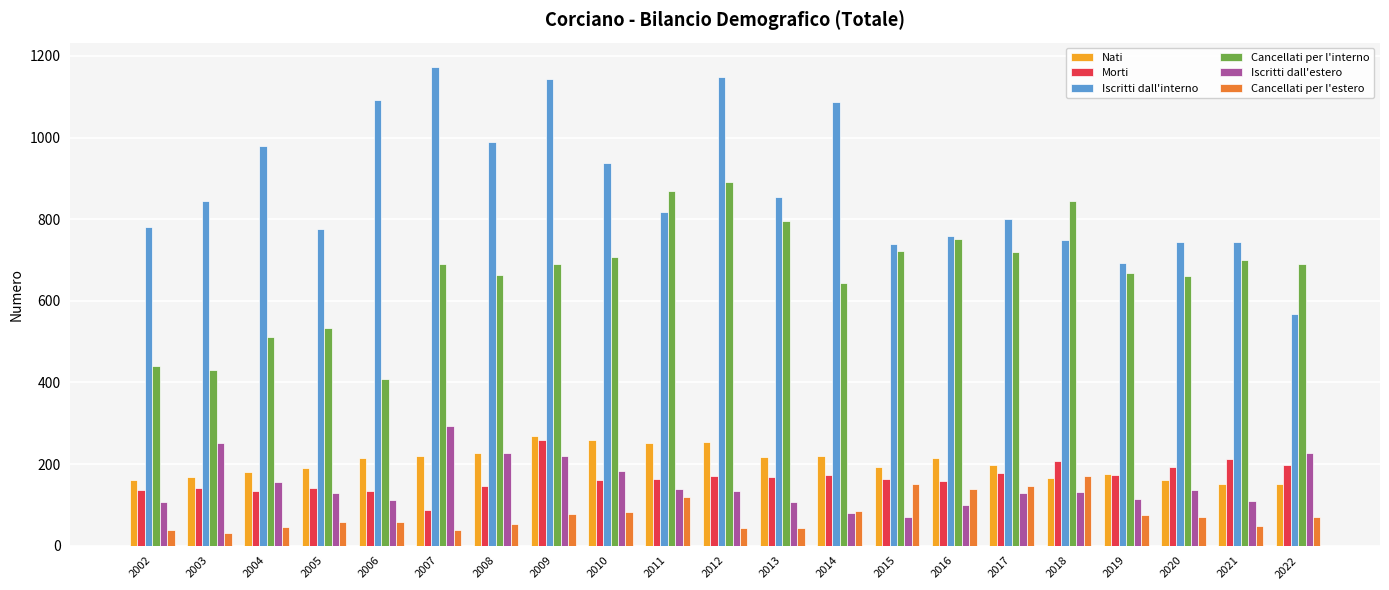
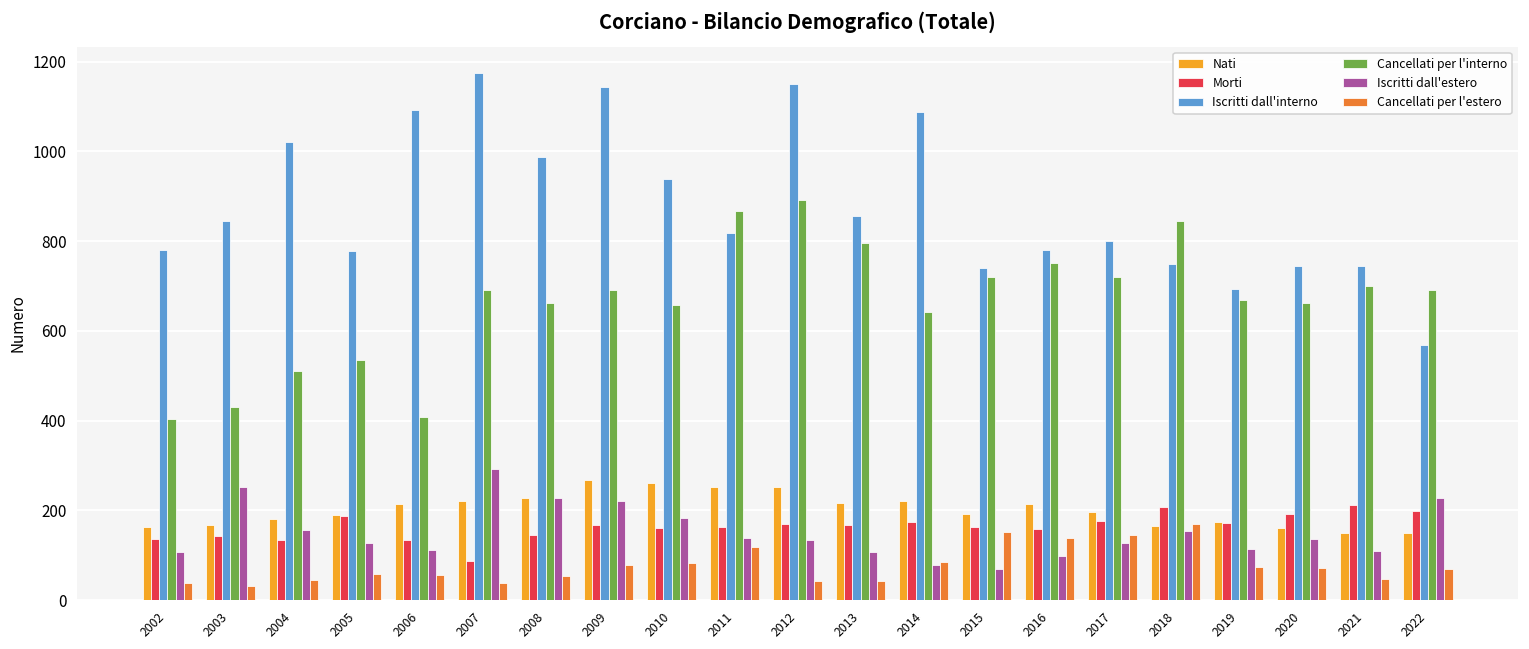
  {
    "Morti": {
      "2002": 140,
      "2003": 140,
      "2004": 140,
-     "2005": 140,
+     "2005": 190,
      "2006": 130,
      "2007": 90,
      "2008": 150,
-     "2009": 260,
+     "2009": 170,
      "2010": 160,
      "2011": 160,
      "2012": 170,
      "2013": 170,
      "2014": 170,
      "2015": 160,
      "2016": 160,
      "2017": 180,
      "2018": 210,
      "2019": 170,
      "2020": 190,
      "2021": 210,
      "2022": 200
    },
    "Iscritti dall'interno": {
      "2002": 780,
      "2003": 850,
-     "2004": 980,
+     "2004": 1020,
      "2005": 780,
      "2006": 1090,
      "2007": 1170,
      "2008": 990,
      "2009": 1140,
      "2010": 940,
      "2011": 820,
      "2012": 1150,
      "2013": 860,
      "2014": 1090,
      "2015": 740,
-     "2016": 760,
+     "2016": 780,
      "2017": 800,
      "2018": 750,
      "2019": 690,
      "2020": 750,
      "2021": 740,
      "2022": 570
    },
    "Cancellati per l'interno": {
-     "2002": 440,
+     "2002": 400,
      "2003": 430,
      "2004": 510,
      "2005": 530,
      "2006": 410,
      "2007": 690,
      "2008": 660,
      "2009": 690,
-     "2010": 710,
+     "2010": 660,
      "2011": 870,
      "2012": 890,
      "2013": 800,
      "2014": 640,
      "2015": 720,
      "2016": 750,
      "2017": 720,
      "2018": 840,
      "2019": 670,
      "2020": 660,
      "2021": 700,
      "2022": 690
    },
    "Iscritti dall'estero": {
      "2002": 110,
      "2003": 250,
      "2004": 160,
      "2005": 130,
      "2006": 110,
      "2007": 290,
      "2008": 230,
      "2009": 220,
      "2010": 180,
      "2011": 140,
      "2012": 130,
      "2013": 110,
      "2014": 80,
      "2015": 70,
      "2016": 100,
      "2017": 130,
-     "2018": 130,
+     "2018": 150,
      "2019": 120,
      "2020": 140,
      "2021": 110,
      "2022": 230
    }
  }
